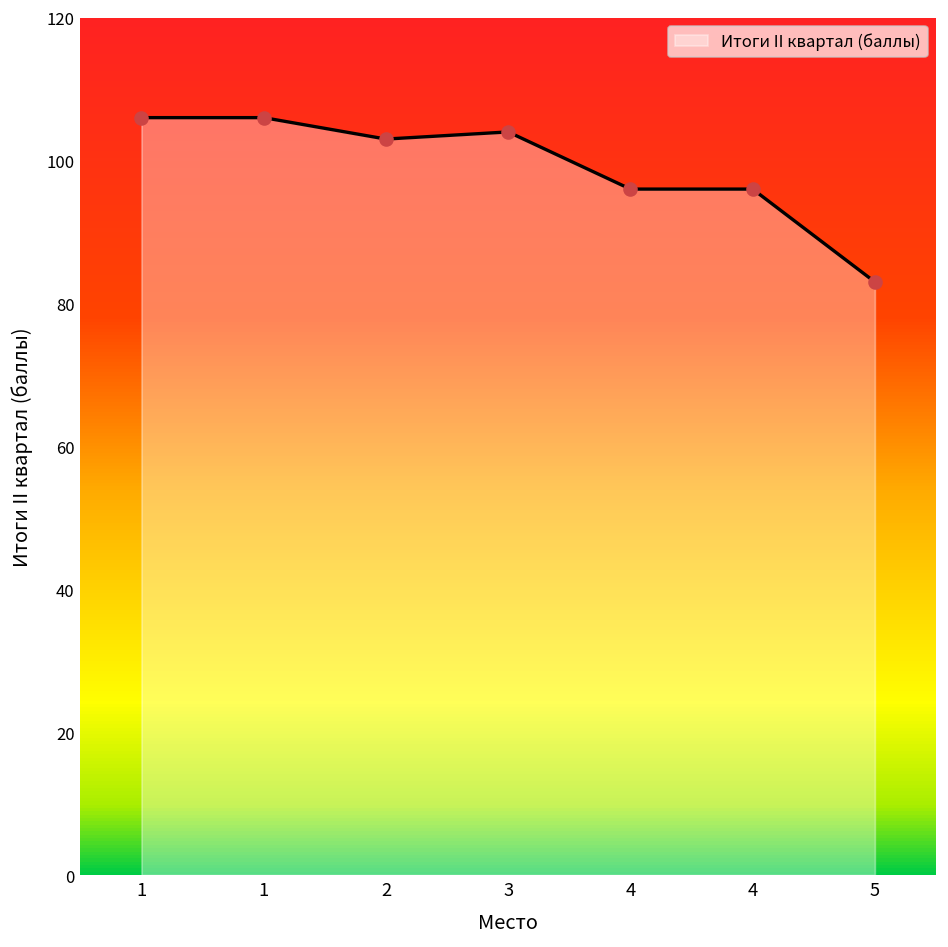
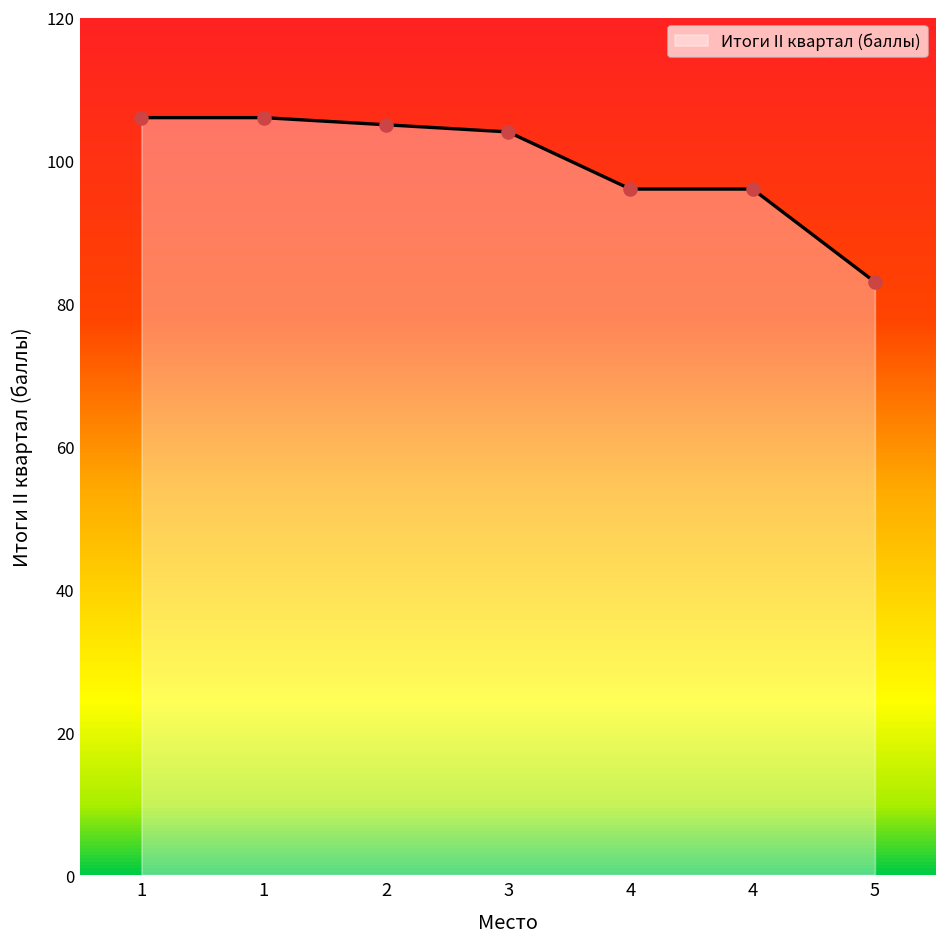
  {
-   "2": 103,
+   "2": 105,
    "3": 104,
    "5": 83
  }
